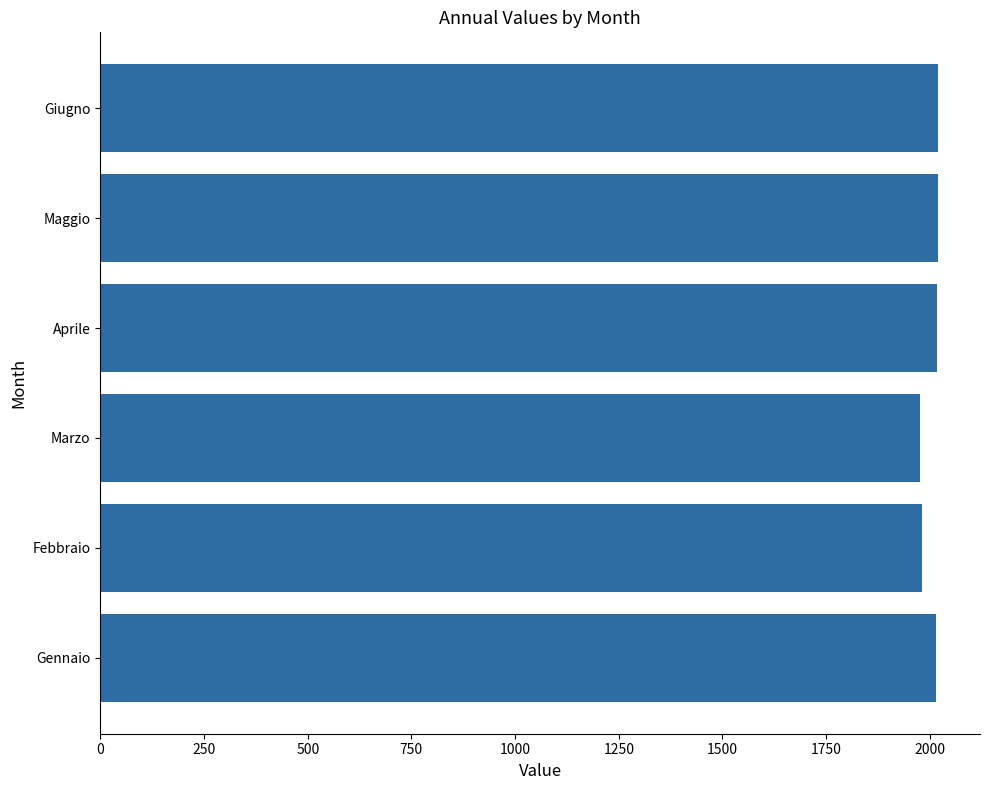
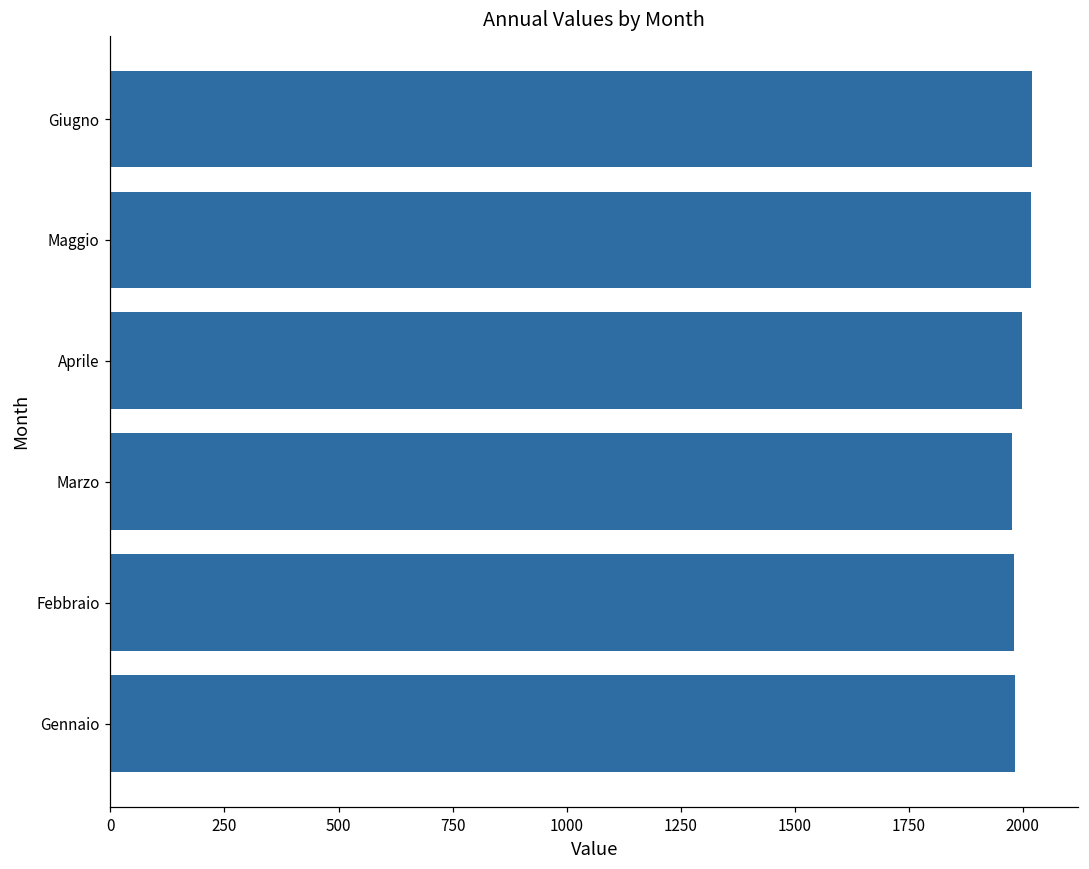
  {
    "Giugno": 2020,
    "Maggio": 2020,
-   "Aprile": 2020,
+   "Aprile": 2000,
    "Marzo": 1980,
    "Febbraio": 1980,
-   "Gennaio": 2020
+   "Gennaio": 1980
  }
